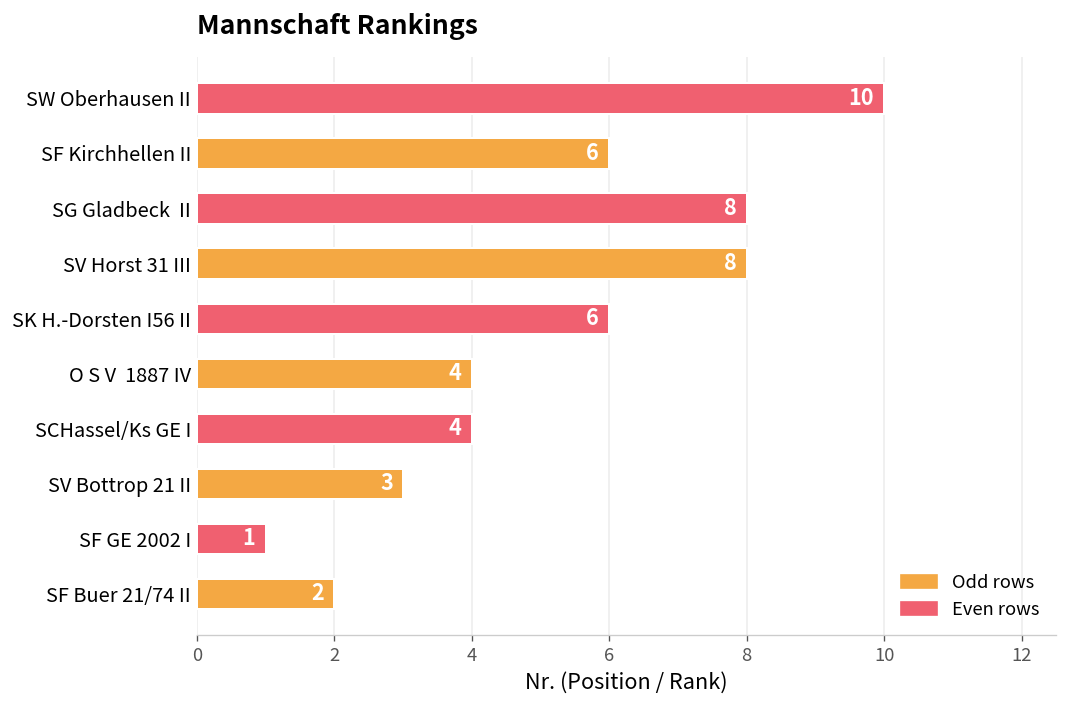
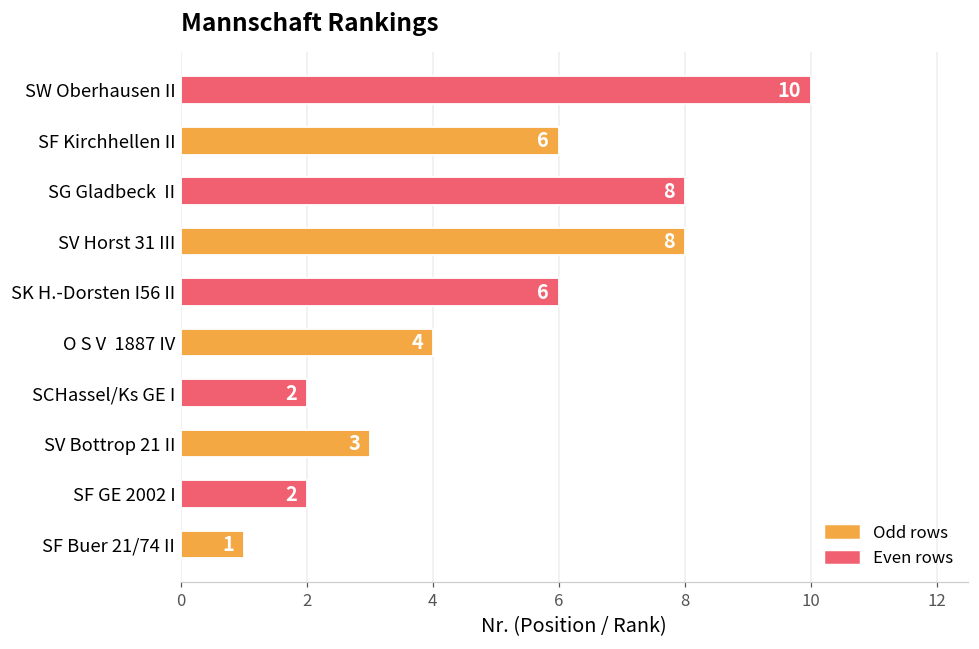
  {
    "SW Oberhausen II": 10,
    "SF Kirchhellen II": 6,
    "SG Gladbeck II": 8,
    "SV Horst 31 III": 8,
    "SK H.-Dorsten I56 II": 6,
    "O S V 1887 IV": 4,
-   "SCHassel/Ks GE I": 4,
+   "SCHassel/Ks GE I": 2,
    "SV Bottrop 21 II": 3,
-   "SF GE 2002 I": 1,
-   "SF Buer 21/74 II": 2
+   "SF GE 2002 I": 2,
+   "SF Buer 21/74 II": 1
  }
